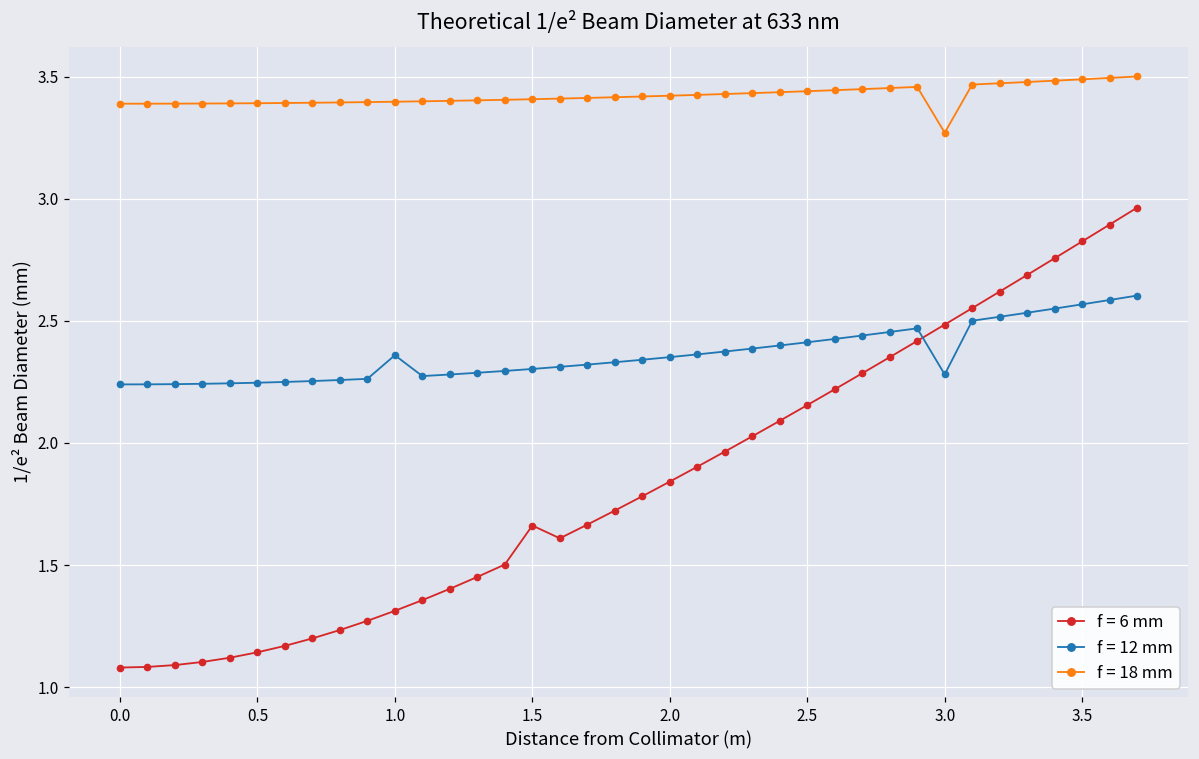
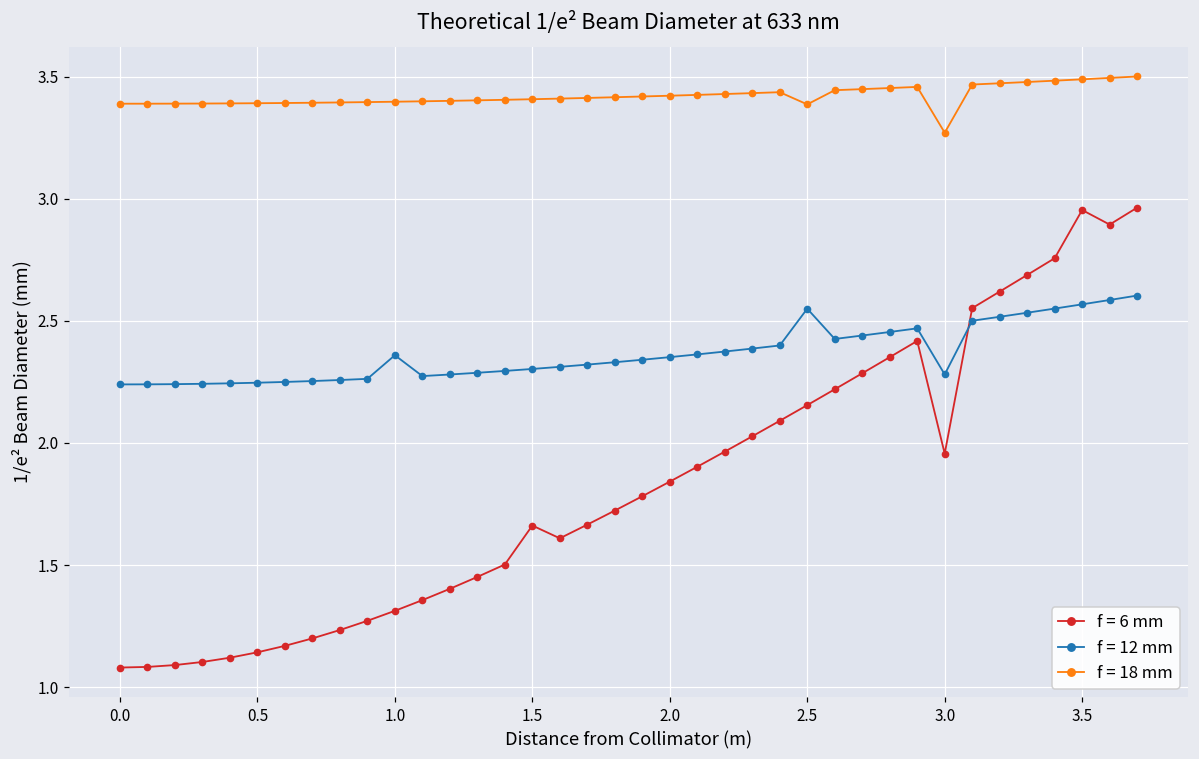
  {
    "f = 6 mm": {
      "0.0": 1.08,
      "0.5": 1.14,
      "1.0": 1.31,
      "1.5": 1.66,
      "2.0": 1.84,
      "2.5": 2.16,
-     "3.0": 2.49,
-     "3.5": 2.83
+     "3.0": 1.96,
+     "3.5": 2.95
    },
    "f = 12 mm": {
      "0.0": 2.24,
      "0.5": 2.25,
      "1.0": 2.36,
      "1.5": 2.30,
      "2.0": 2.35,
-     "2.5": 2.41,
+     "2.5": 2.55,
      "3.0": 2.28,
      "3.5": 2.57
    },
    "f = 18 mm": {
      "0.0": 3.39,
      "0.5": 3.39,
      "1.0": 3.40,
      "1.5": 3.41,
      "2.0": 3.42,
-     "2.5": 3.44,
+     "2.5": 3.39,
      "3.0": 3.27,
      "3.5": 3.49
    }
  }
